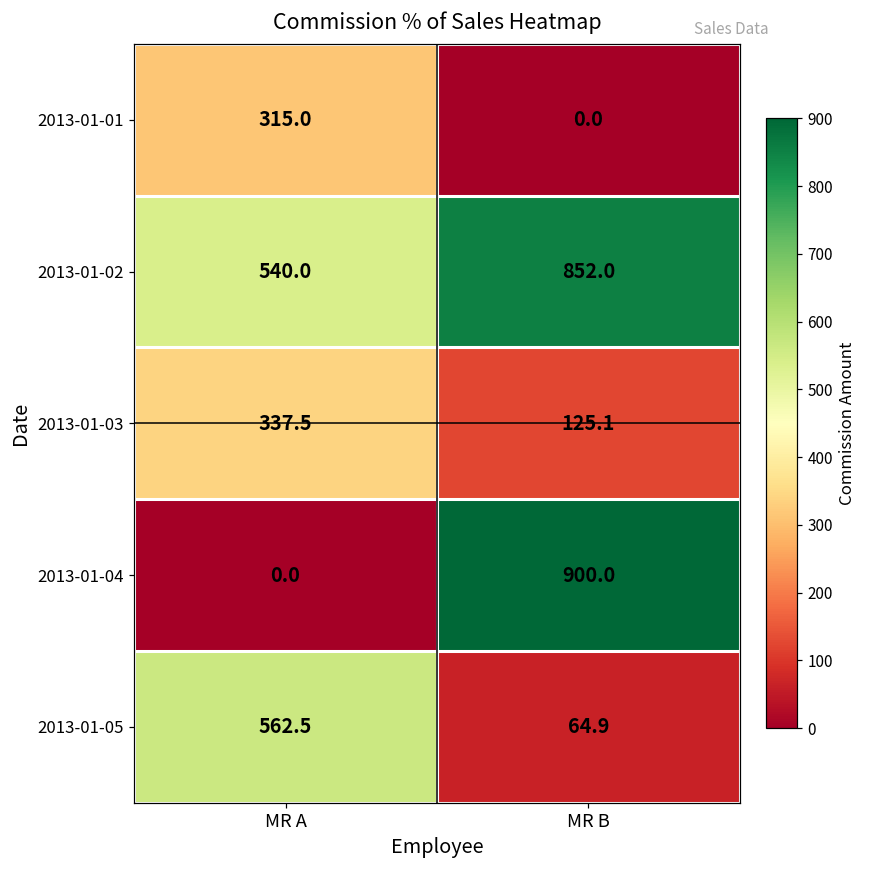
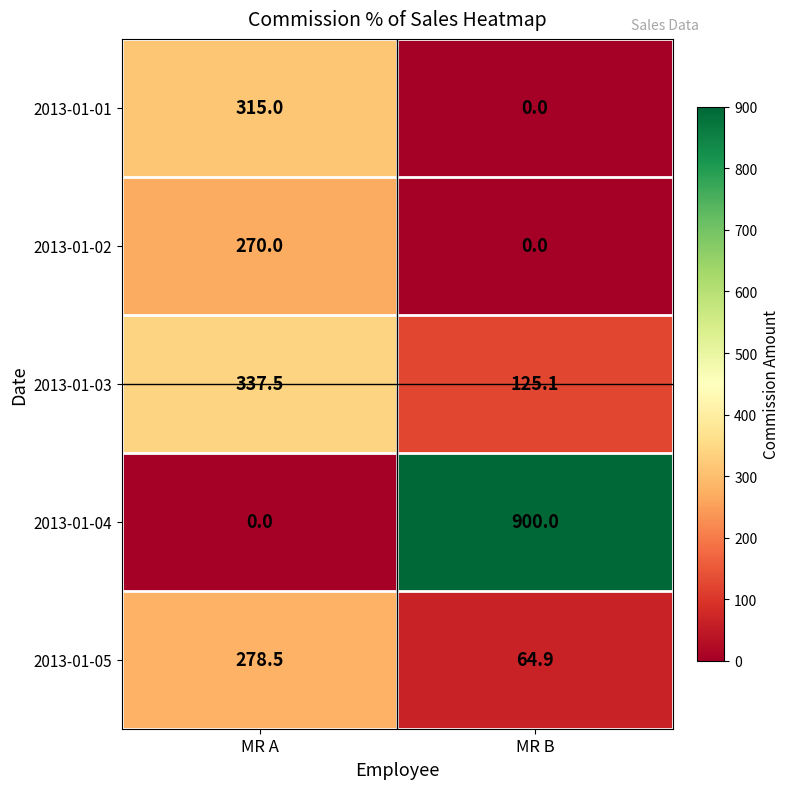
  {
    "2013-01-01": {
      "MR A": 315.0,
      "MR B": 0.0
    },
    "2013-01-02": {
-     "MR A": 540.0,
-     "MR B": 852.0
+     "MR A": 270.0,
+     "MR B": 0.0
    },
    "2013-01-03": {
      "MR A": 337.5,
      "MR B": 125.1
    },
    "2013-01-04": {
      "MR A": 0.0,
      "MR B": 900.0
    },
    "2013-01-05": {
-     "MR A": 562.5,
+     "MR A": 278.5,
      "MR B": 64.9
    }
  }
